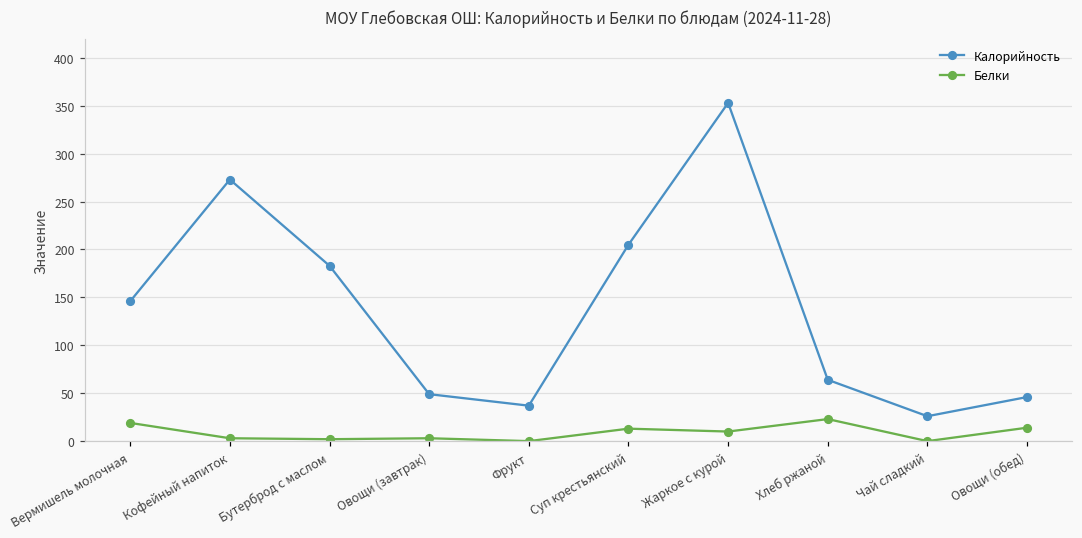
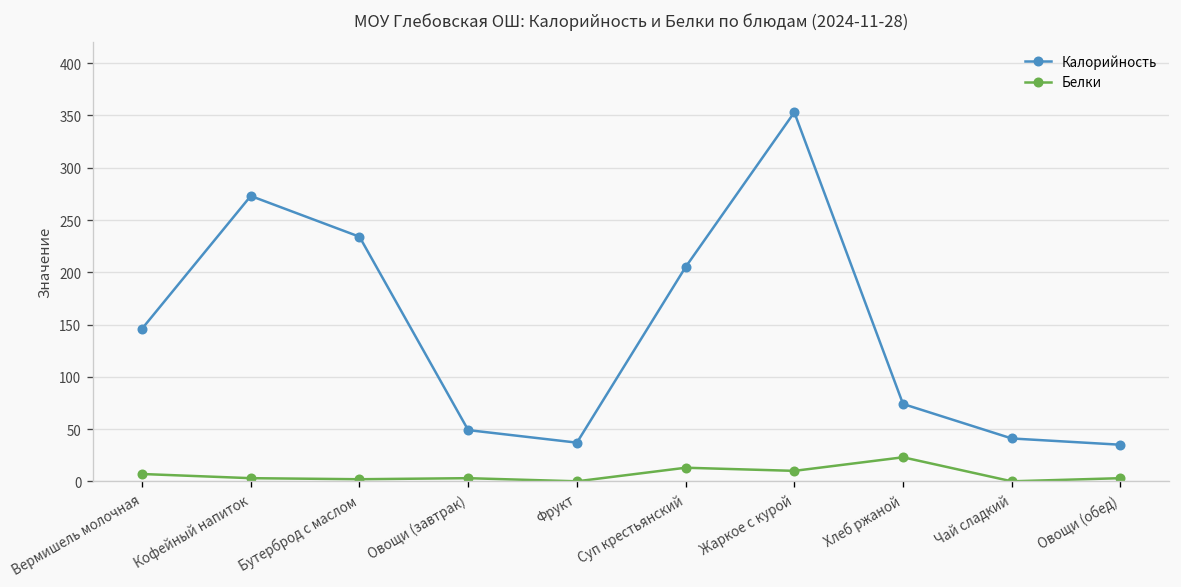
  {
    "Калорийность": {
      "Вермишель молочная": 150,
      "Кофейный напиток": 270,
-     "Бутерброд с маслом": 180,
+     "Бутерброд с маслом": 230,
      "Овощи (завтрак)": 50,
      "Фрукт": 40,
      "Суп крестьянский": 210,
      "Жаркое с курой": 350,
-     "Хлеб ржаной": 60,
-     "Чай сладкий": 30,
-     "Овощи (обед)": 50
+     "Хлеб ржаной": 70,
+     "Чай сладкий": 40,
+     "Овощи (обед)": 40
    },
    "Белки": {
-     "Вермишель молочная": 20,
+     "Вермишель молочная": 10,
      "Кофейный напиток": 0,
      "Бутерброд с маслом": 0,
      "Овощи (завтрак)": 0,
      "Фрукт": 0,
      "Суп крестьянский": 10,
      "Жаркое с курой": 10,
      "Хлеб ржаной": 20,
      "Чай сладкий": 0,
-     "Овощи (обед)": 10
+     "Овощи (обед)": 0
    }
  }
